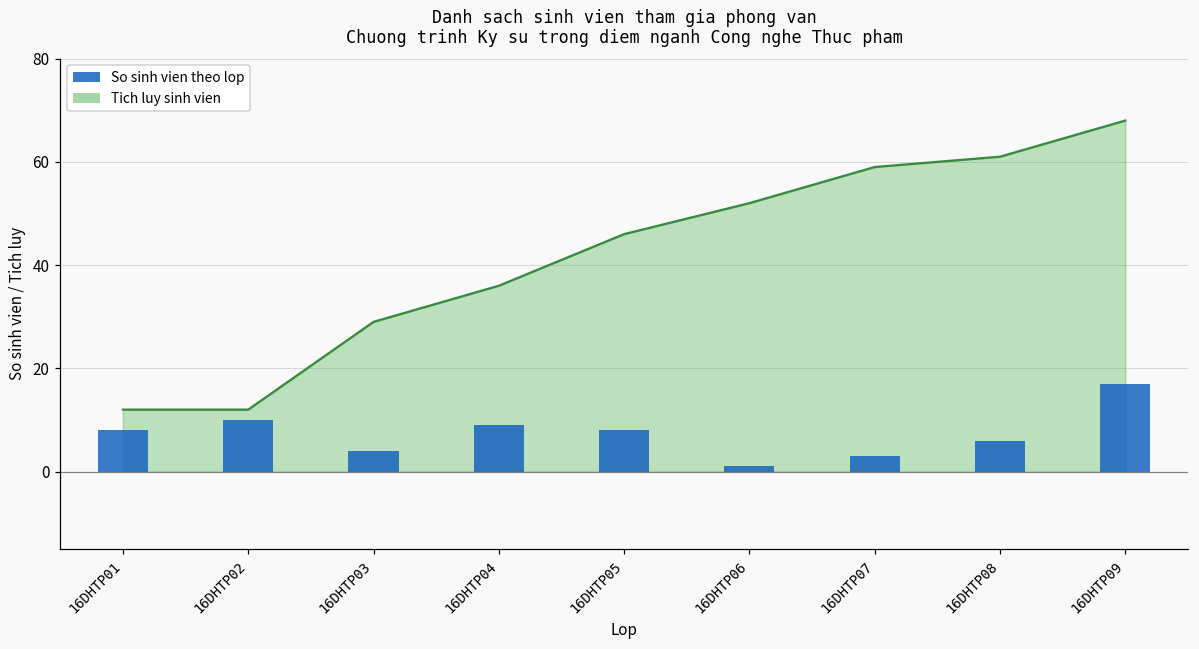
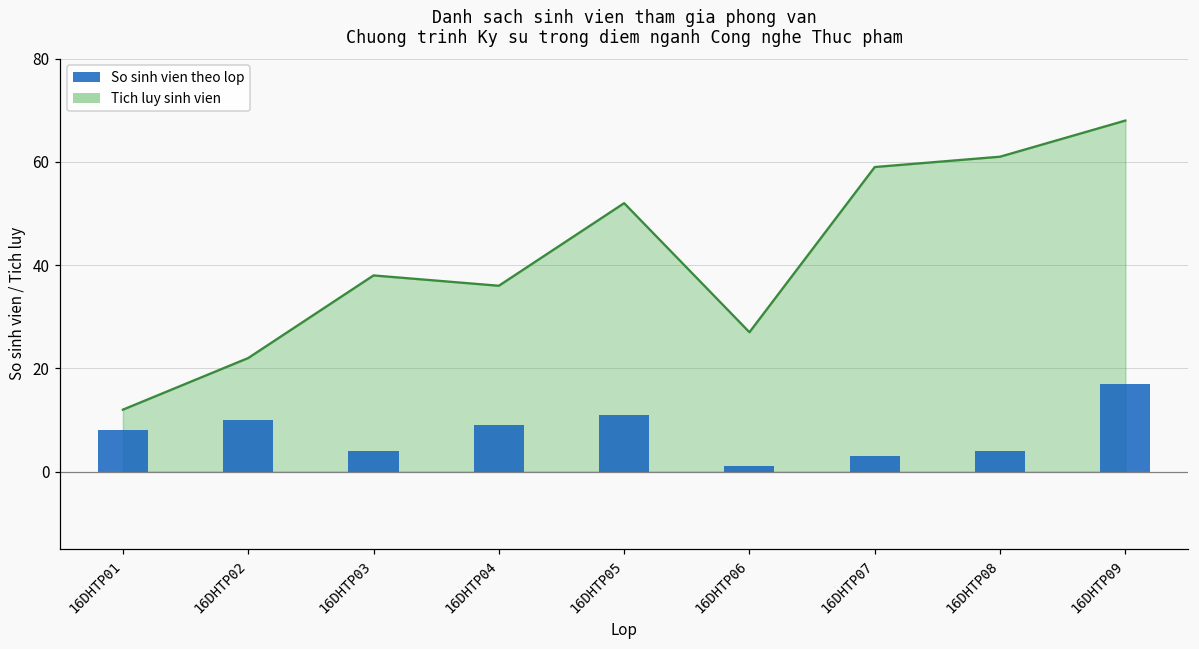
  {
    "Tich luy sinh vien": {
      "16DHTP01": 12,
-     "16DHTP02": 12,
-     "16DHTP03": 29,
+     "16DHTP02": 22,
+     "16DHTP03": 38,
      "16DHTP04": 36,
-     "16DHTP05": 46,
-     "16DHTP06": 52,
+     "16DHTP05": 52,
+     "16DHTP06": 27,
      "16DHTP07": 59,
      "16DHTP08": 61,
      "16DHTP09": 68
    },
    "So sinh vien theo lop": {
      "16DHTP01": 8,
      "16DHTP02": 10,
      "16DHTP03": 4,
      "16DHTP04": 9,
-     "16DHTP05": 8,
+     "16DHTP05": 11,
      "16DHTP06": 1,
      "16DHTP07": 3,
-     "16DHTP08": 6,
+     "16DHTP08": 4,
      "16DHTP09": 17
    }
  }
